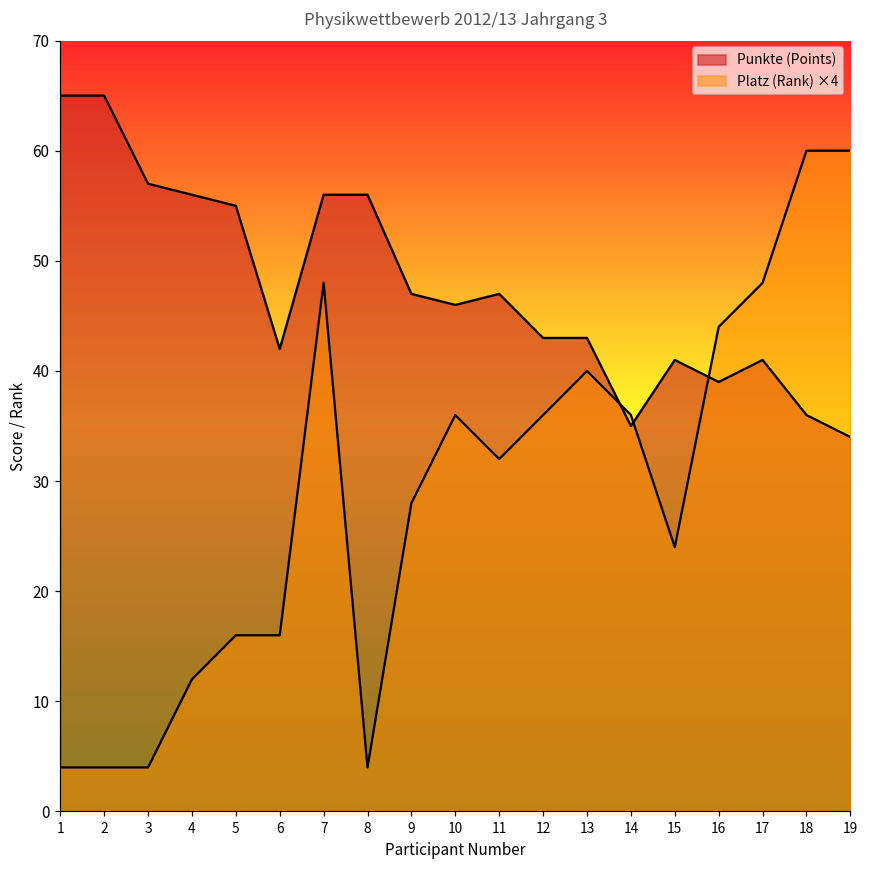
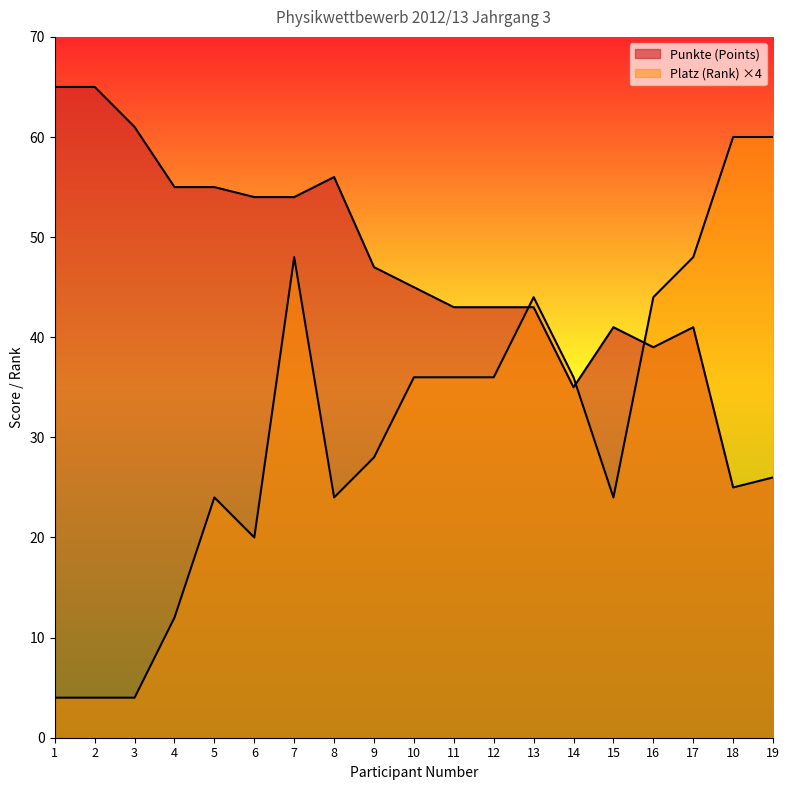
  {
    "Punkte (Points)": {
      "1": 65,
      "2": 65,
-     "3": 57,
-     "4": 56,
+     "3": 61,
+     "4": 55,
      "5": 55,
-     "6": 42,
-     "7": 56,
+     "6": 54,
+     "7": 54,
      "8": 56,
      "9": 47,
-     "10": 46,
-     "11": 47,
+     "10": 45,
+     "11": 43,
      "12": 43,
      "13": 43,
      "14": 35,
      "15": 41,
      "16": 39,
      "17": 41,
-     "18": 36,
-     "19": 34
+     "18": 25,
+     "19": 26
    },
    "Platz (Rank) ×4": {
      "1": 4.0,
      "2": 4.0,
      "3": 4.0,
      "4": 12.0,
-     "5": 16.0,
-     "6": 16.0,
+     "5": 24.0,
+     "6": 20.0,
      "7": 48.0,
-     "8": 4.0,
+     "8": 24.0,
      "9": 28.0,
      "10": 36.0,
-     "11": 32.0,
+     "11": 36.0,
      "12": 36.0,
-     "13": 40.0,
+     "13": 44.0,
      "14": 36.0,
      "15": 24.0,
      "16": 44.0,
      "17": 48.0,
      "18": 60.0,
      "19": 60.0
    }
  }
